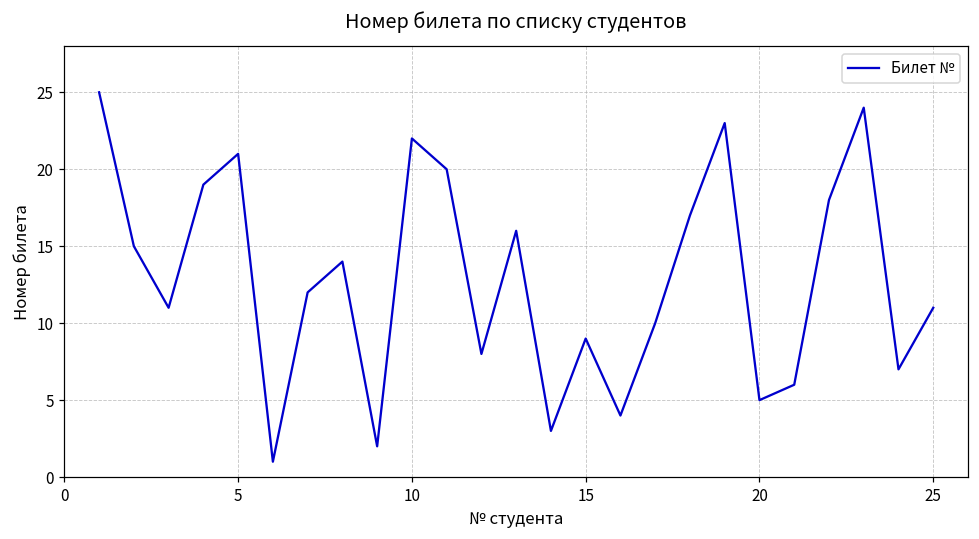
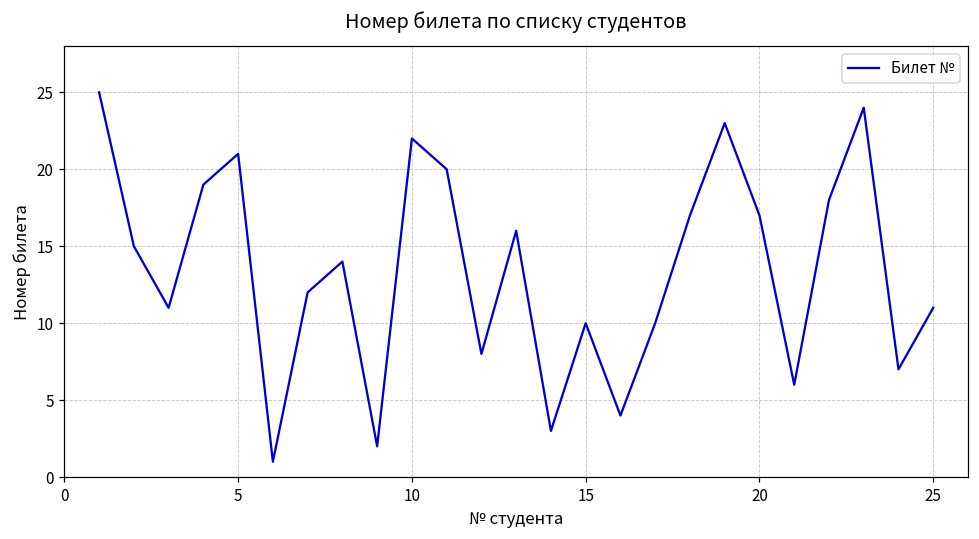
  {
    "5": 21,
    "10": 22,
-   "15": 9,
-   "20": 5,
+   "15": 10,
+   "20": 17,
    "25": 11
  }
